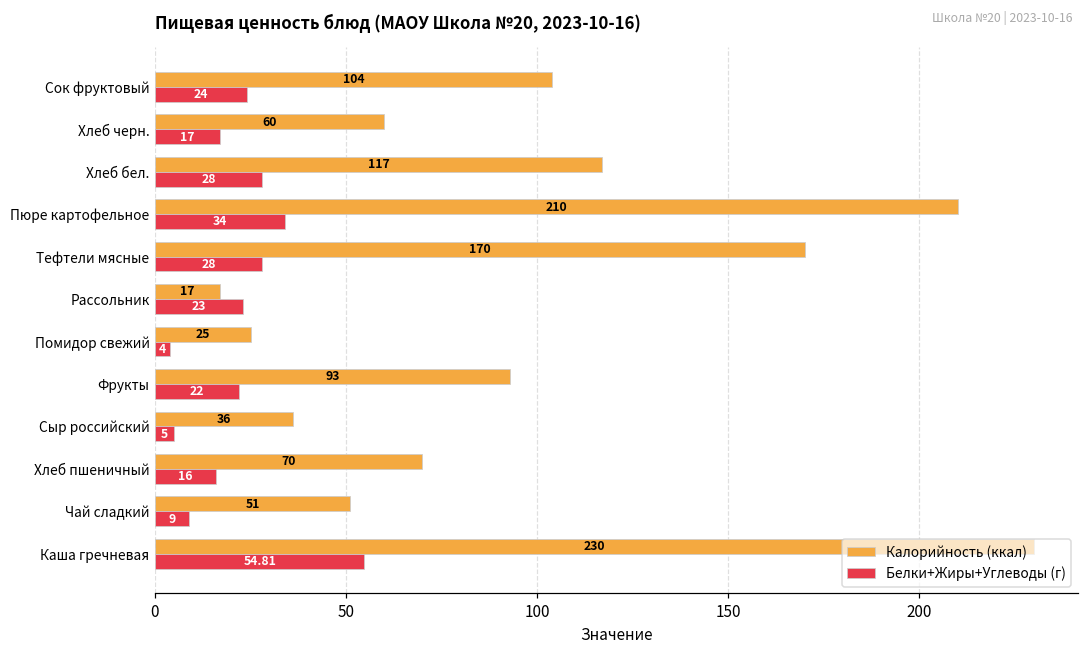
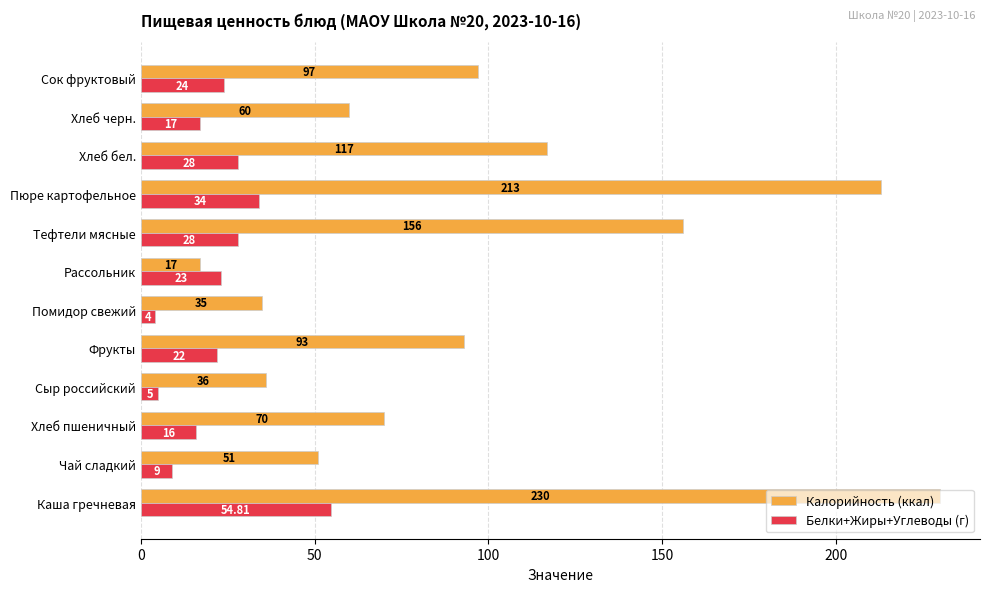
  {
    "Калорийность (ккал)": {
-     "Сок фруктовый": 104,
+     "Сок фруктовый": 97,
      "Хлеб черн.": 60,
      "Хлеб бел.": 117,
-     "Пюре картофельное": 210,
-     "Тефтели мясные": 170,
+     "Пюре картофельное": 213,
+     "Тефтели мясные": 156,
      "Рассольник": 17,
-     "Помидор свежий": 25,
+     "Помидор свежий": 35,
      "Фрукты": 93,
      "Сыр российский": 36,
      "Хлеб пшеничный": 70,
      "Чай сладкий": 51
    },
    "Белки+Жиры+Углеводы (г)": {
      "Сок фруктовый": 24,
      "Хлеб черн.": 17,
      "Хлеб бел.": 28,
      "Пюре картофельное": 34,
      "Тефтели мясные": 28,
      "Рассольник": 23,
      "Помидор свежий": 4,
      "Фрукты": 22,
      "Сыр российский": 5,
      "Хлеб пшеничный": 16,
      "Чай сладкий": 9,
      "Каша гречневая": 54.81
    }
  }
